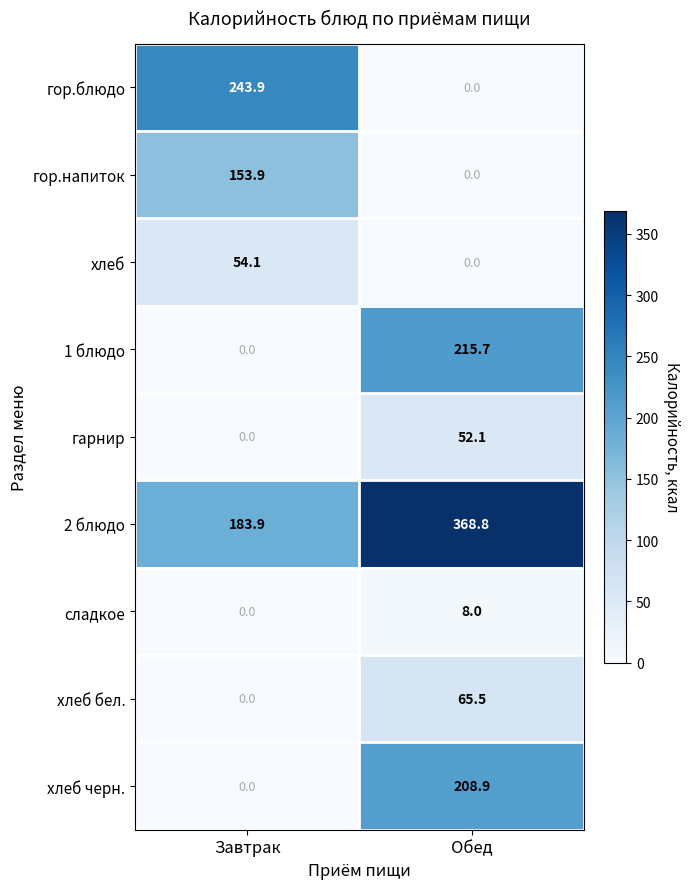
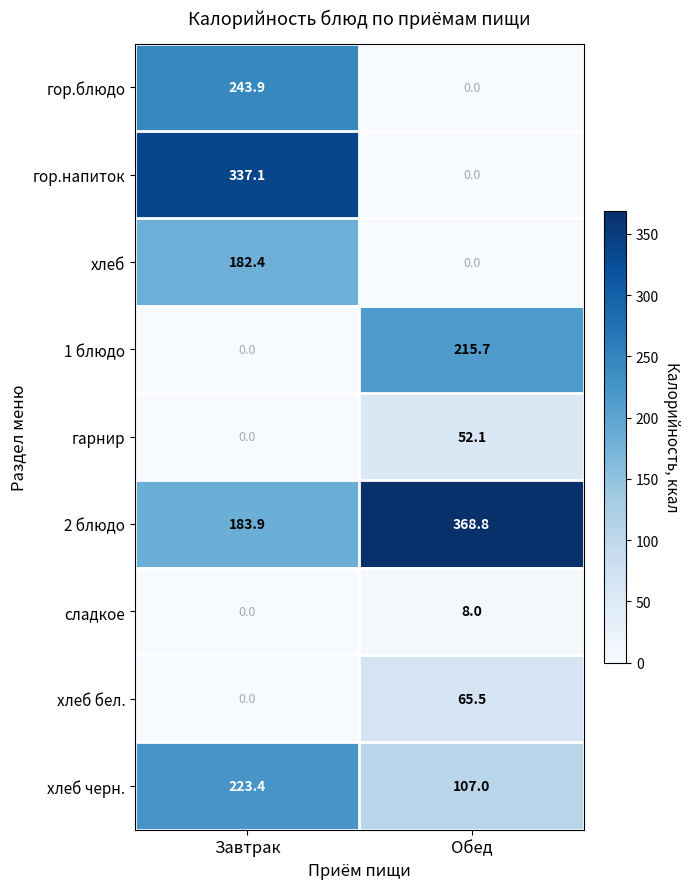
  {
    "гор.блюдо": {
      "Завтрак": 243.9,
      "Обед": 0.0
    },
    "гор.напиток": {
-     "Завтрак": 153.9,
+     "Завтрак": 337.1,
      "Обед": 0.0
    },
    "хлеб": {
-     "Завтрак": 54.1,
+     "Завтрак": 182.4,
      "Обед": 0.0
    },
    "1 блюдо": {
      "Завтрак": 0.0,
      "Обед": 215.7
    },
    "гарнир": {
      "Завтрак": 0.0,
      "Обед": 52.1
    },
    "2 блюдо": {
      "Завтрак": 183.9,
      "Обед": 368.8
    },
    "сладкое": {
      "Завтрак": 0.0,
      "Обед": 8.0
    },
    "хлеб бел.": {
      "Завтрак": 0.0,
      "Обед": 65.5
    },
    "хлеб черн.": {
-     "Завтрак": 0.0,
-     "Обед": 208.9
+     "Завтрак": 223.4,
+     "Обед": 107.0
    }
  }
